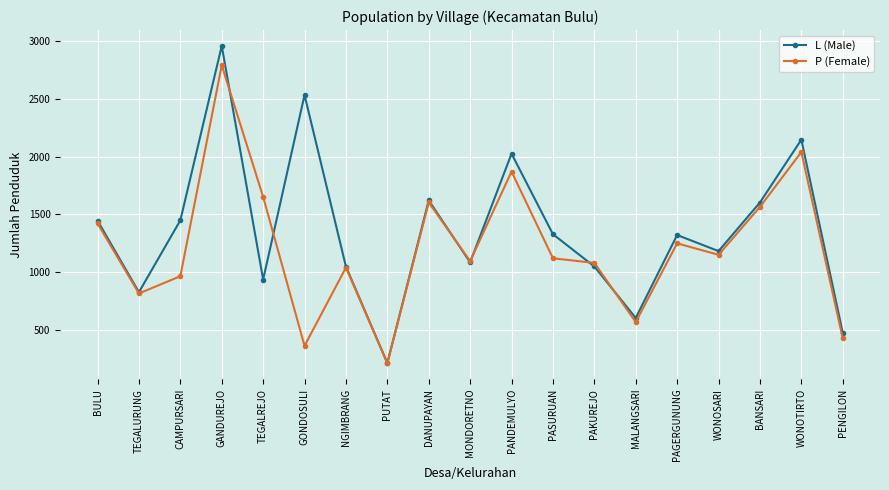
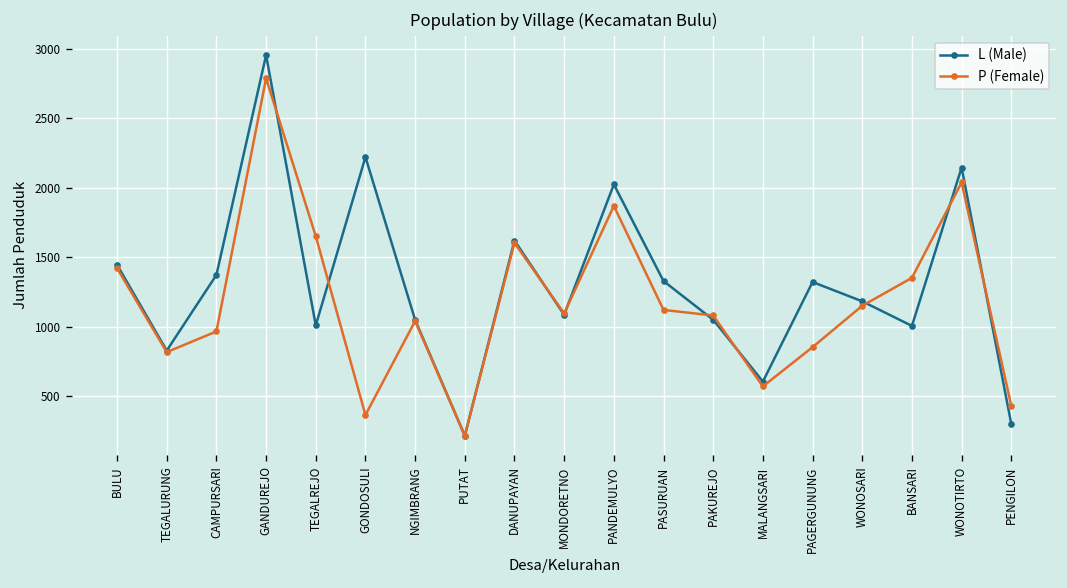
  {
    "L (Male)": {
      "BULU": 1450,
-     "CAMPURSARI": 1450,
+     "CAMPURSARI": 1370,
      "GANDUREJO": 2960,
-     "TEGALREJO": 940,
-     "GONDOSULI": 2530,
+     "TEGALREJO": 1010,
+     "GONDOSULI": 2220,
      "PANDEMULYO": 2030,
      "PASURUAN": 1330,
      "PAKUREJO": 1050,
      "MALANGSARI": 610,
      "PAGERGUNUNG": 1320,
      "WONOSARI": 1180,
-     "BANSARI": 1600,
+     "BANSARI": 1010,
      "WONOTIRTO": 2150,
-     "PENGILON": 480
+     "PENGILON": 300
    },
    "P (Female)": {
      "BULU": 1420,
      "CAMPURSARI": 970,
      "GANDUREJO": 2790,
      "TEGALREJO": 1650,
      "GONDOSULI": 360,
      "PANDEMULYO": 1870,
      "PASURUAN": 1120,
      "PAKUREJO": 1080,
      "MALANGSARI": 570,
-     "PAGERGUNUNG": 1250,
+     "PAGERGUNUNG": 850,
      "WONOSARI": 1150,
-     "BANSARI": 1570,
+     "BANSARI": 1350,
      "WONOTIRTO": 2040,
      "PENGILON": 430
    }
  }
